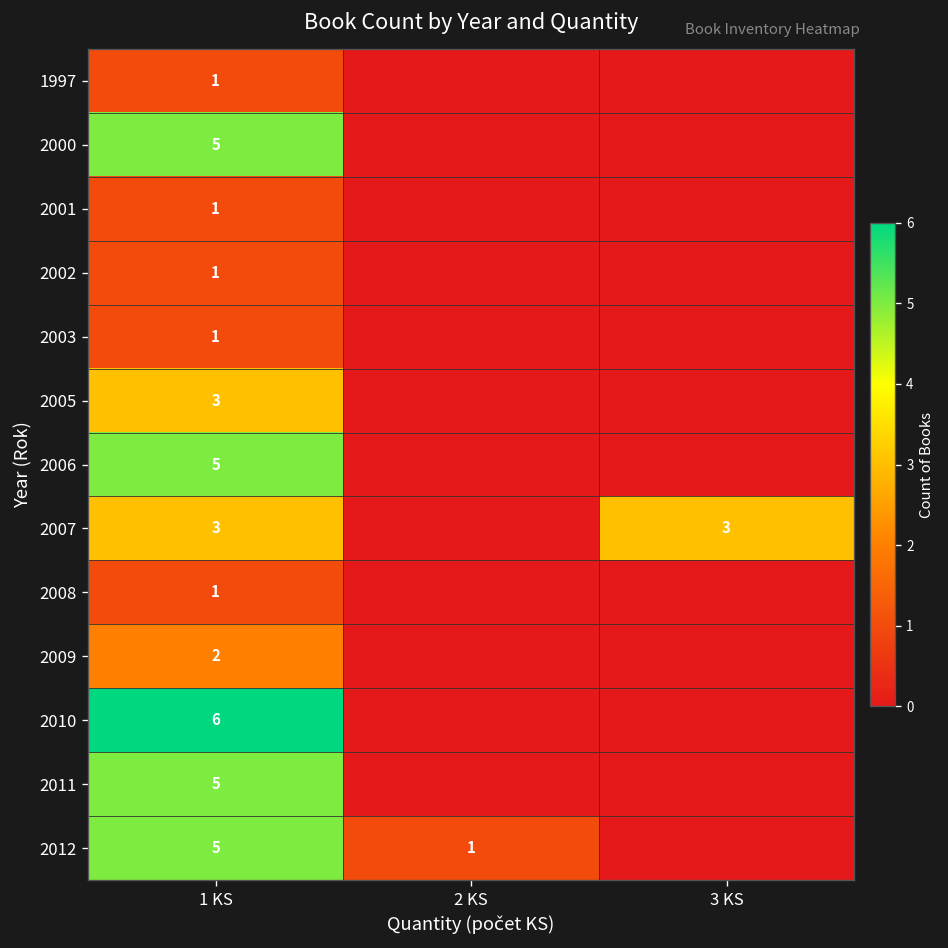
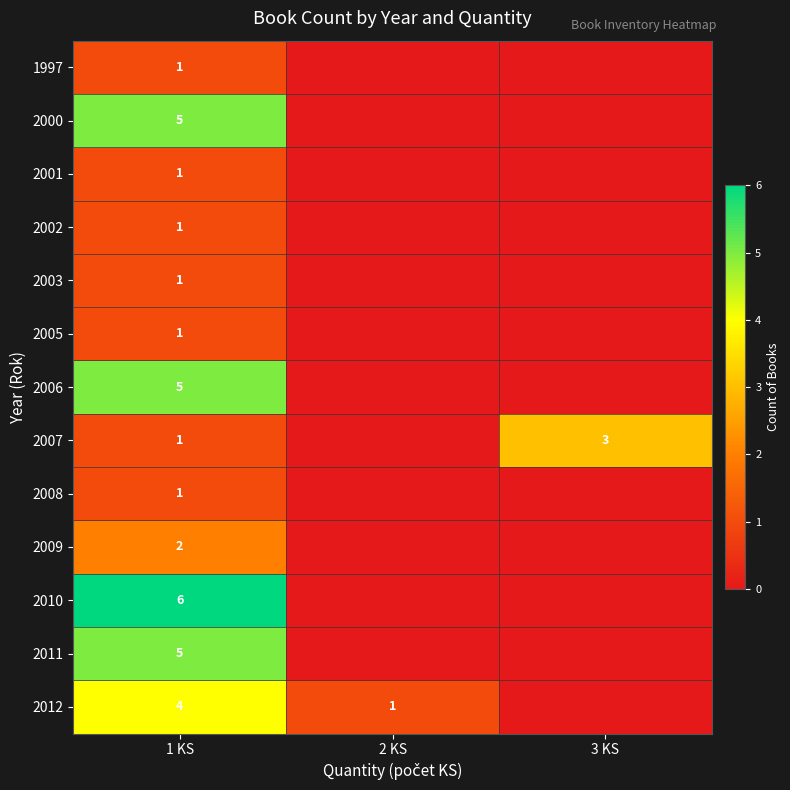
  {
    "1997": {
      "1 KS": 1
    },
    "2000": {
      "1 KS": 5
    },
    "2001": {
      "1 KS": 1
    },
    "2002": {
      "1 KS": 1
    },
    "2003": {
      "1 KS": 1
    },
    "2005": {
-     "1 KS": 3
+     "1 KS": 1
    },
    "2006": {
      "1 KS": 5
    },
    "2007": {
-     "1 KS": 3,
+     "1 KS": 1,
      "3 KS": 3
    },
    "2008": {
      "1 KS": 1
    },
    "2009": {
      "1 KS": 2
    },
    "2010": {
      "1 KS": 6
    },
    "2011": {
      "1 KS": 5
    },
    "2012": {
-     "1 KS": 5,
+     "1 KS": 4,
      "2 KS": 1
    }
  }
